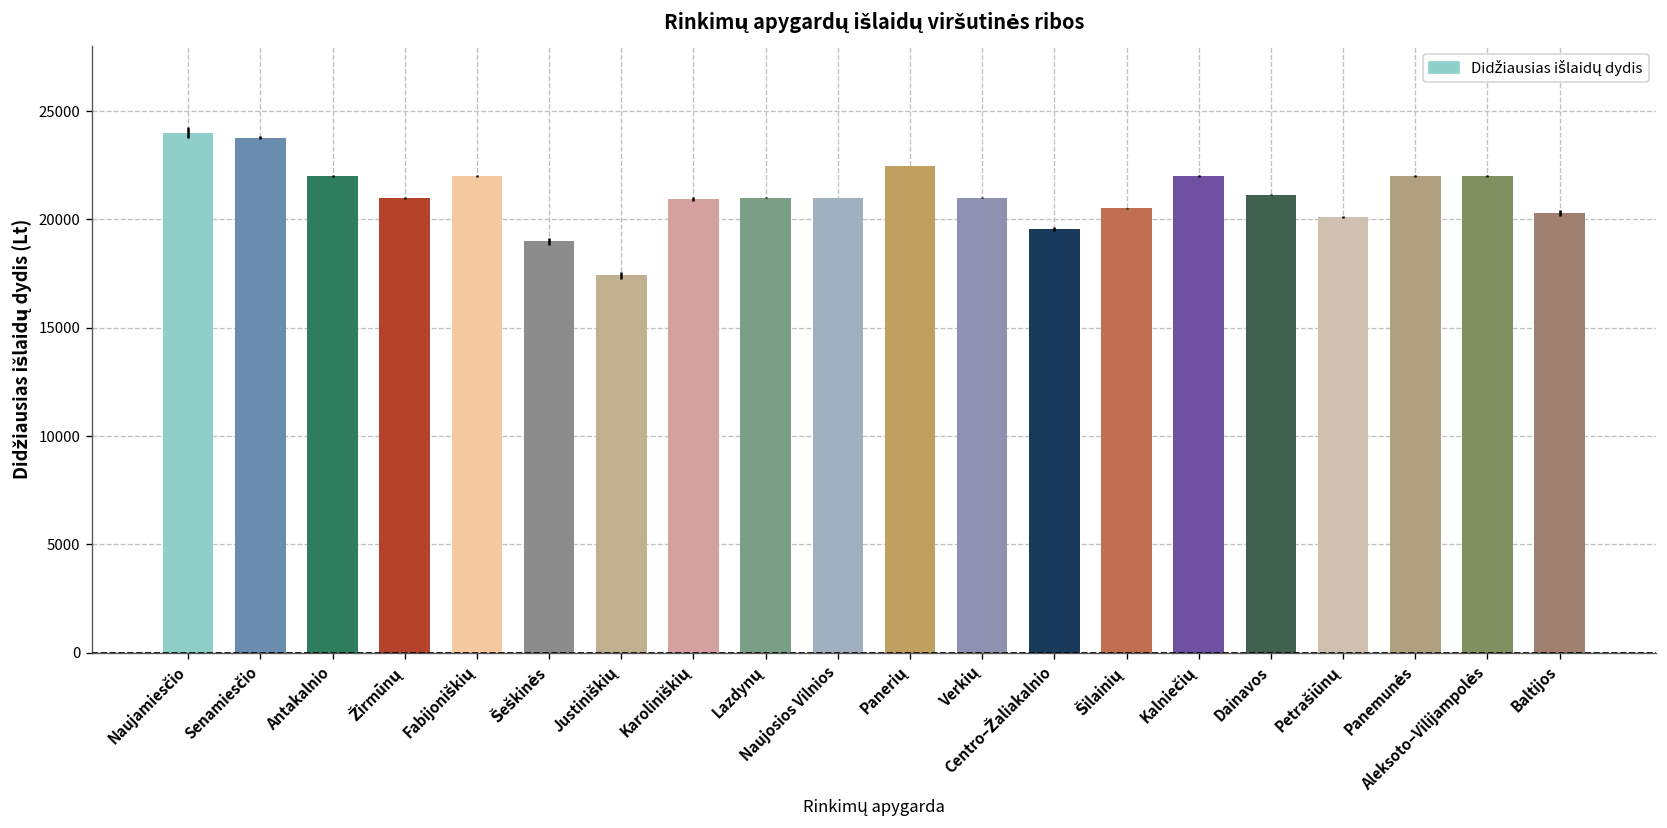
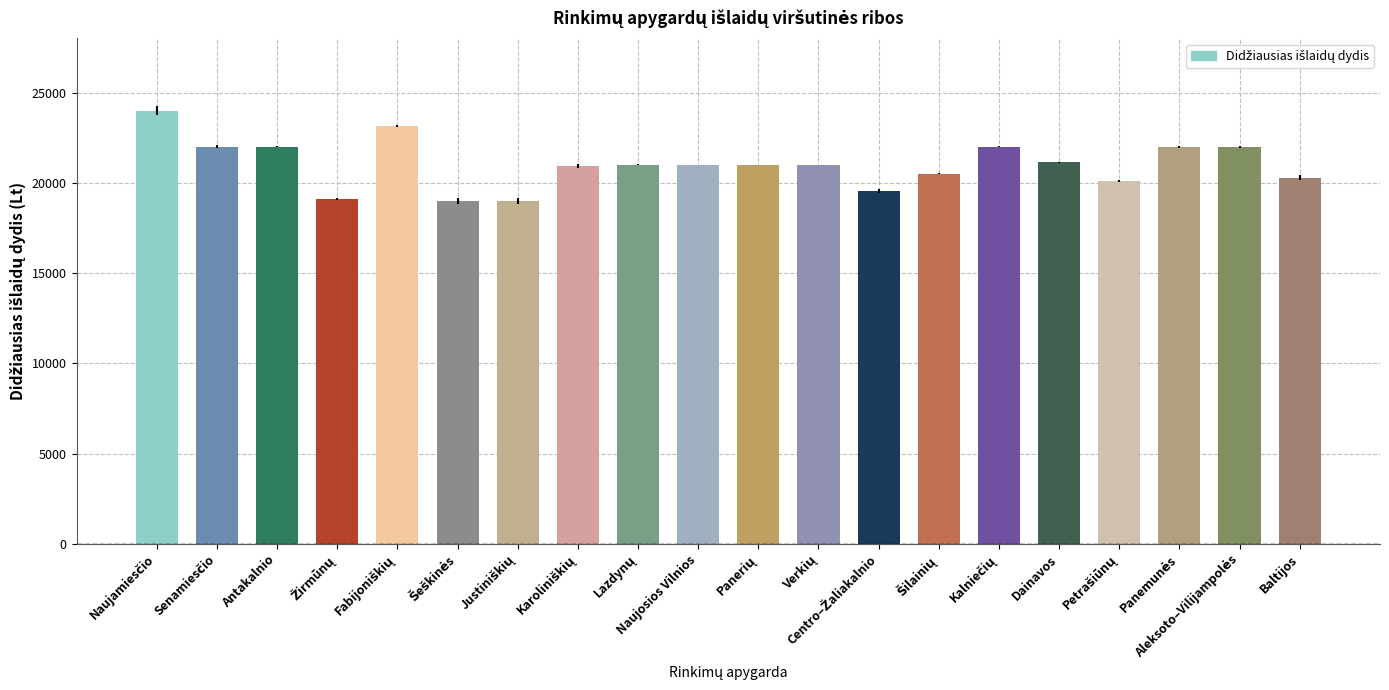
  {
    "Naujamiesčio": 24000,
-   "Senamiesčio": 23800,
+   "Senamiesčio": 22000,
    "Antakalnio": 22000,
-   "Žirmūnų": 21000,
-   "Fabijoniškių": 22000,
+   "Žirmūnų": 19100,
+   "Fabijoniškių": 23100,
    "Šeškinės": 19000,
-   "Justiniškių": 17400,
+   "Justiniškių": 19000,
    "Karoliniškių": 20900,
    "Lazdynų": 21000,
    "Naujosios Vilnios": 21000,
-   "Panerių": 22500,
+   "Panerių": 21000,
    "Verkių": 21000,
    "Centro–Žaliakalnio": 19500,
    "Šilainių": 20500,
    "Kalniečių": 22000,
    "Dainavos": 21100,
    "Petrašiūnų": 20100,
    "Panemunės": 22000,
    "Aleksoto–Vilijampolės": 22000,
    "Baltijos": 20300
  }
